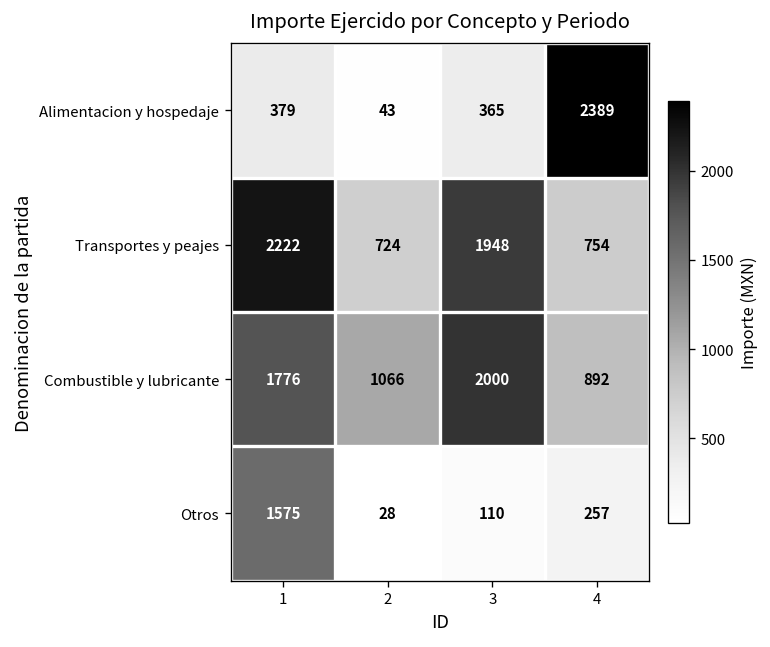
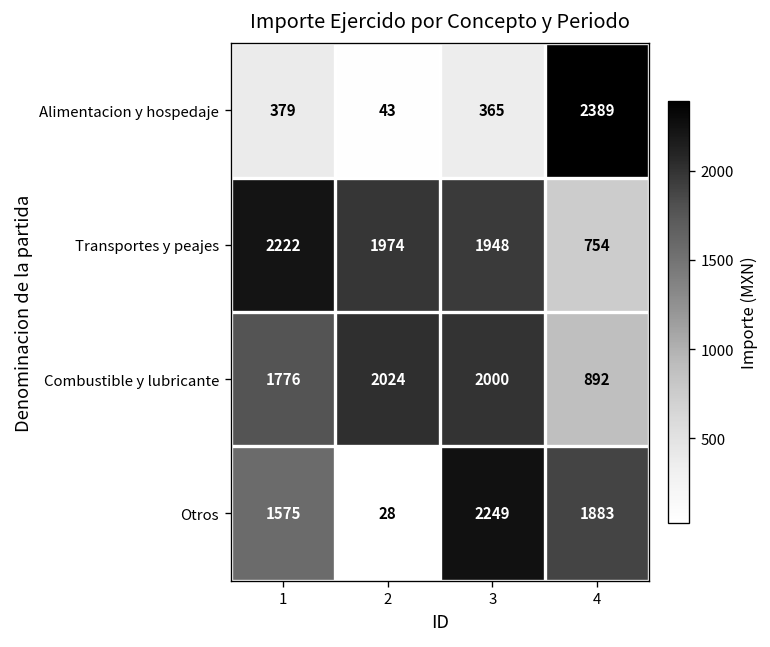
  {
    "Alimentacion y hospedaje": {
      "1": 379,
      "2": 43,
      "3": 365,
      "4": 2389
    },
    "Transportes y peajes": {
      "1": 2222,
-     "2": 724,
+     "2": 1974,
      "3": 1948,
      "4": 754
    },
    "Combustible y lubricante": {
      "1": 1776,
-     "2": 1066,
+     "2": 2024,
      "3": 2000,
      "4": 892
    },
    "Otros": {
      "1": 1575,
      "2": 28,
-     "3": 110,
-     "4": 257
+     "3": 2249,
+     "4": 1883
    }
  }
